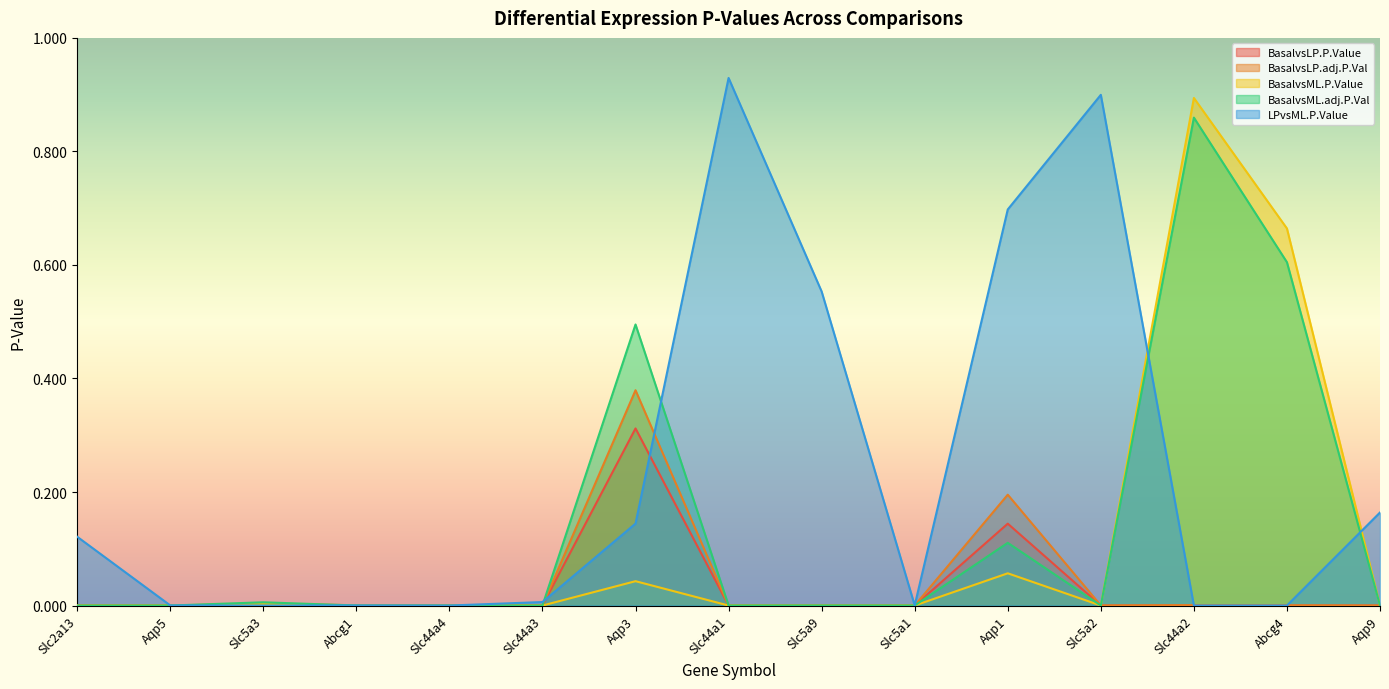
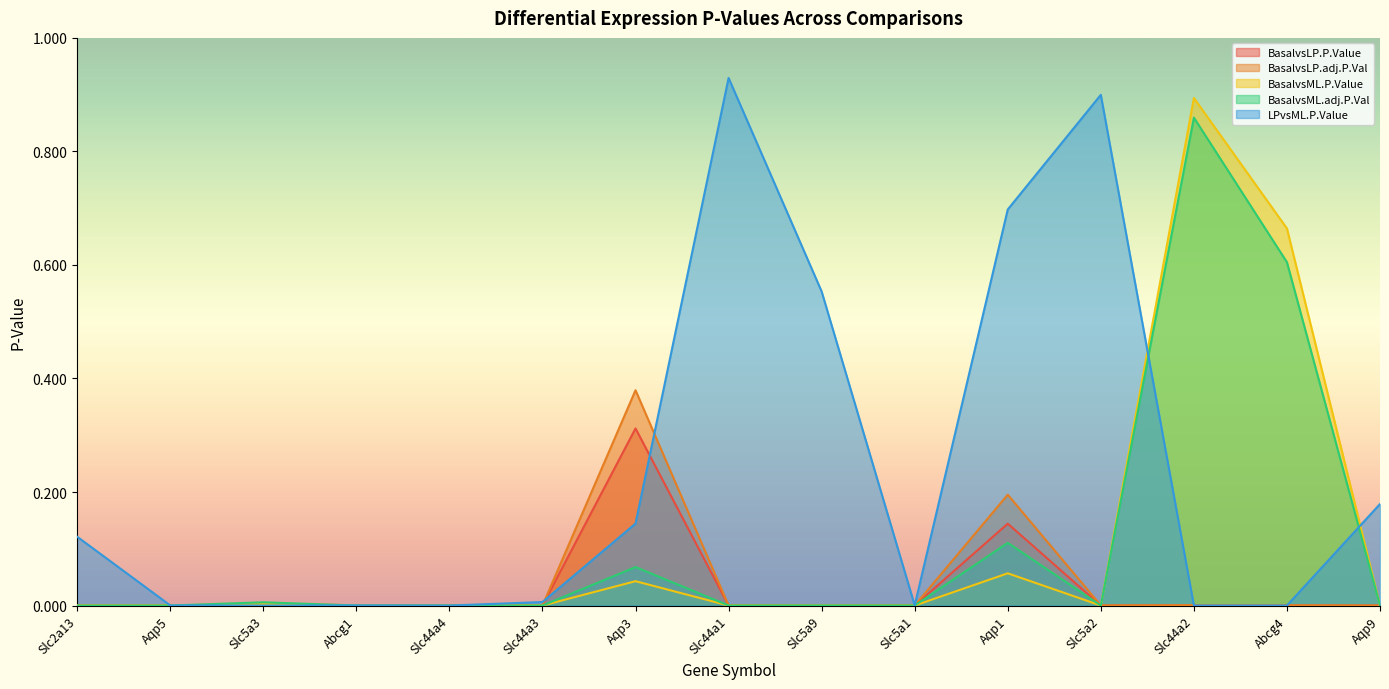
  {
    "BasalvsML.adj.P.Val": {
-     "Aqp3": 0.50,
+     "Aqp3": 0.07,
      "Aqp1": 0.11,
      "Slc44a2": 0.86,
      "Abcg4": 0.60
    },
    "LPvsML.P.Value": {
      "Slc2a13": 0.12,
      "Slc44a3": 0.01,
      "Aqp3": 0.14,
      "Slc44a1": 0.93,
      "Slc5a9": 0.55,
      "Aqp1": 0.70,
      "Slc5a2": 0.90,
-     "Aqp9": 0.16
+     "Aqp9": 0.18
    }
  }
